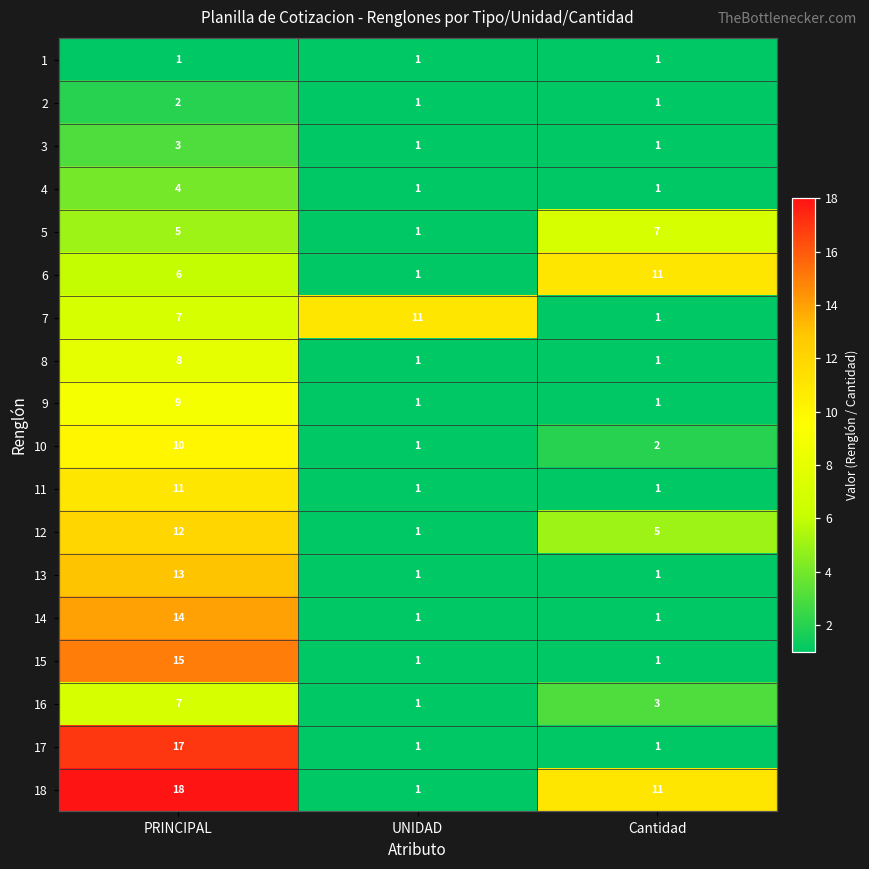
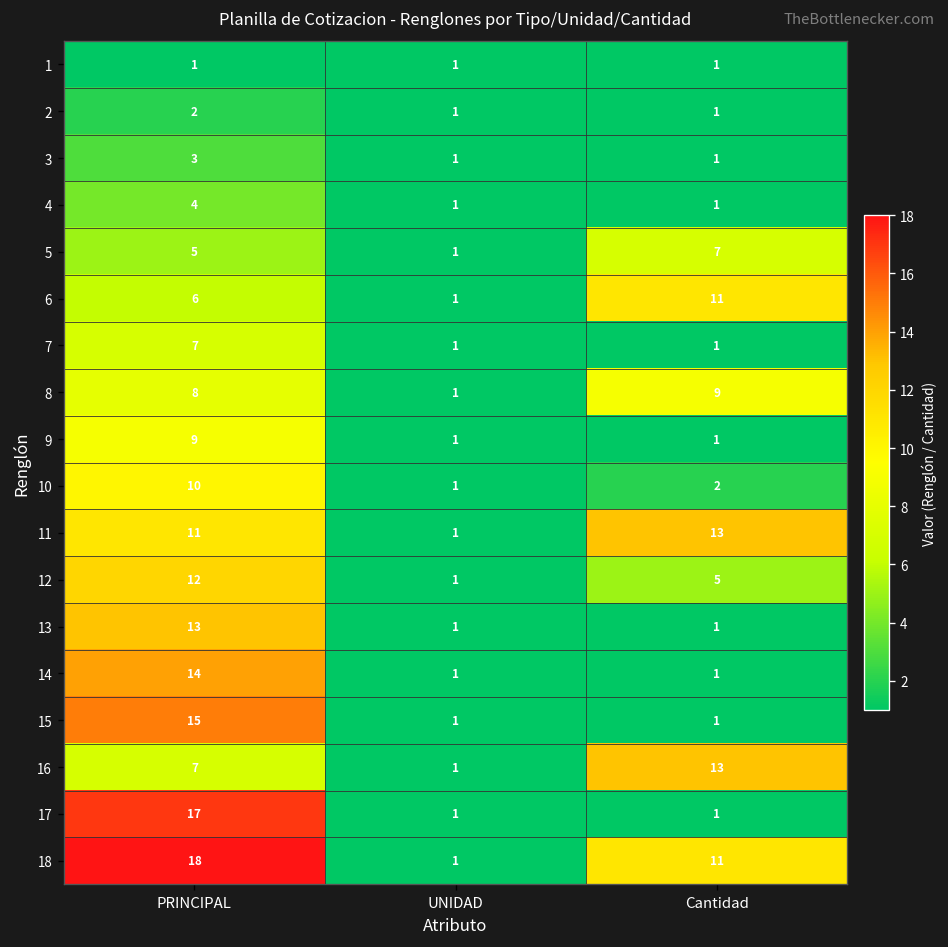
  {
    "1": {
      "PRINCIPAL": 1,
      "UNIDAD": 1,
      "Cantidad": 1
    },
    "2": {
      "PRINCIPAL": 2,
      "UNIDAD": 1,
      "Cantidad": 1
    },
    "3": {
      "PRINCIPAL": 3,
      "UNIDAD": 1,
      "Cantidad": 1
    },
    "4": {
      "PRINCIPAL": 4,
      "UNIDAD": 1,
      "Cantidad": 1
    },
    "5": {
      "PRINCIPAL": 5,
      "UNIDAD": 1,
      "Cantidad": 7
    },
    "6": {
      "PRINCIPAL": 6,
      "UNIDAD": 1,
      "Cantidad": 11
    },
    "7": {
      "PRINCIPAL": 7,
-     "UNIDAD": 11,
+     "UNIDAD": 1,
      "Cantidad": 1
    },
    "8": {
      "PRINCIPAL": 8,
      "UNIDAD": 1,
-     "Cantidad": 1
+     "Cantidad": 9
    },
    "9": {
      "PRINCIPAL": 9,
      "UNIDAD": 1,
      "Cantidad": 1
    },
    "10": {
      "PRINCIPAL": 10,
      "UNIDAD": 1,
      "Cantidad": 2
    },
    "11": {
      "PRINCIPAL": 11,
      "UNIDAD": 1,
-     "Cantidad": 1
+     "Cantidad": 13
    },
    "12": {
      "PRINCIPAL": 12,
      "UNIDAD": 1,
      "Cantidad": 5
    },
    "13": {
      "PRINCIPAL": 13,
      "UNIDAD": 1,
      "Cantidad": 1
    },
    "14": {
      "PRINCIPAL": 14,
      "UNIDAD": 1,
      "Cantidad": 1
    },
    "15": {
      "PRINCIPAL": 15,
      "UNIDAD": 1,
      "Cantidad": 1
    },
    "16": {
      "PRINCIPAL": 7,
      "UNIDAD": 1,
-     "Cantidad": 3
+     "Cantidad": 13
    },
    "17": {
      "PRINCIPAL": 17,
      "UNIDAD": 1,
      "Cantidad": 1
    },
    "18": {
      "PRINCIPAL": 18,
      "UNIDAD": 1,
      "Cantidad": 11
    }
  }
